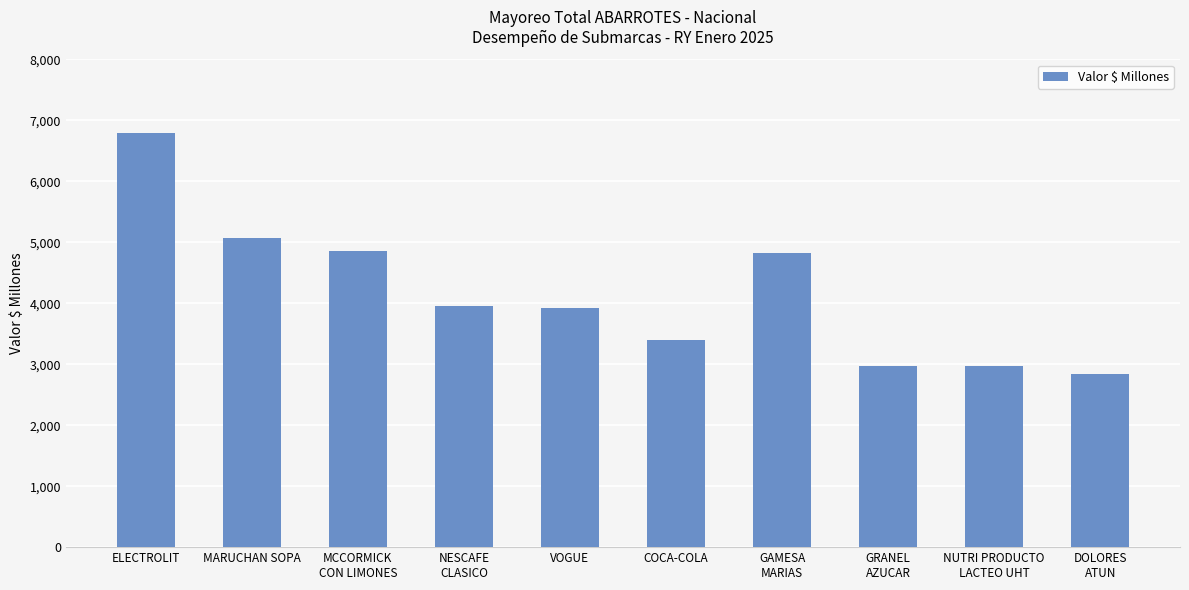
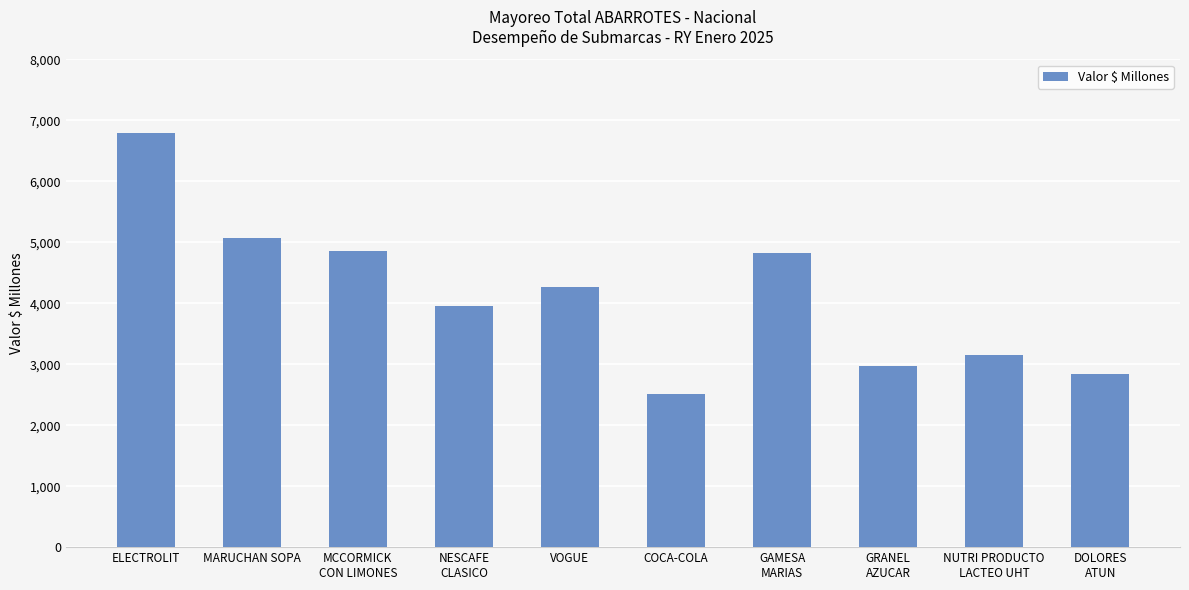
  {
    "ELECTROLIT": "6,800",
    "MARUCHAN SOPA": "5,100",
    "MCCORMICK CON LIMONES": "4,800",
    "NESCAFE CLASICO": "4,000",
-   "VOGUE": "3,900",
-   "COCA-COLA": "3,400",
+   "VOGUE": "4,300",
+   "COCA-COLA": "2,500",
    "GAMESA MARIAS": "4,800",
    "GRANEL AZUCAR": "3,000",
-   "NUTRI PRODUCTO LACTEO UHT": "3,000",
+   "NUTRI PRODUCTO LACTEO UHT": "3,100",
    "DOLORES ATUN": "2,800"
  }
